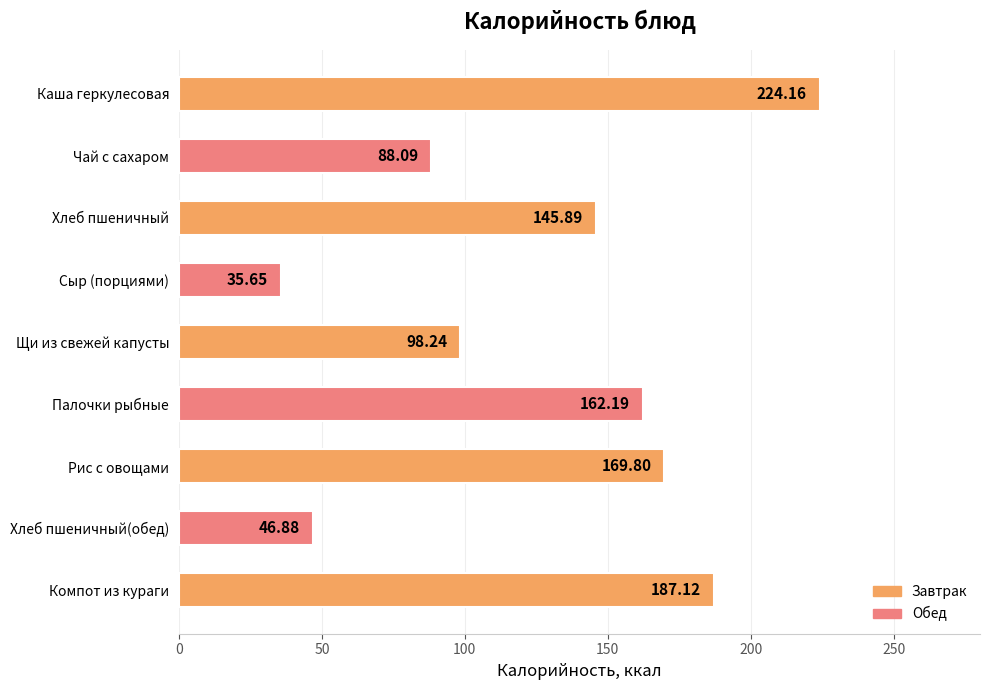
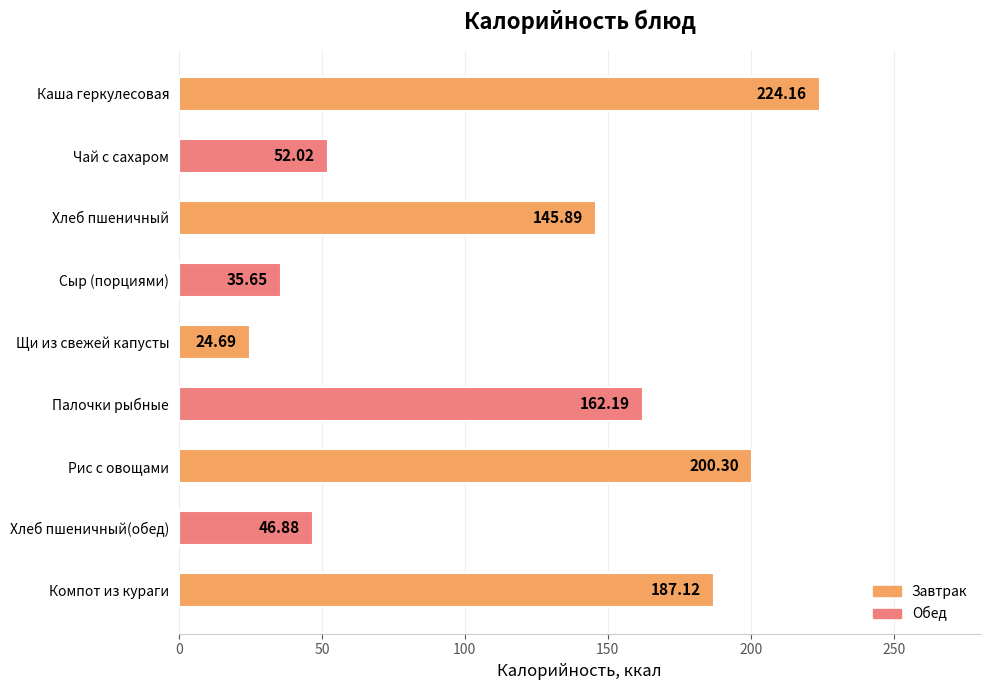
  {
    "Каша геркулесовая": 224.16,
-   "Чай с сахаром": 88.09,
+   "Чай с сахаром": 52.02,
    "Хлеб пшеничный": 145.89,
    "Сыр (порциями)": 35.65,
-   "Щи из свежей капусты": 98.24,
+   "Щи из свежей капусты": 24.69,
    "Палочки рыбные": 162.19,
-   "Рис с овощами": 169.80,
+   "Рис с овощами": 200.30,
    "Хлеб пшеничный(обед)": 46.88,
    "Компот из кураги": 187.12
  }
